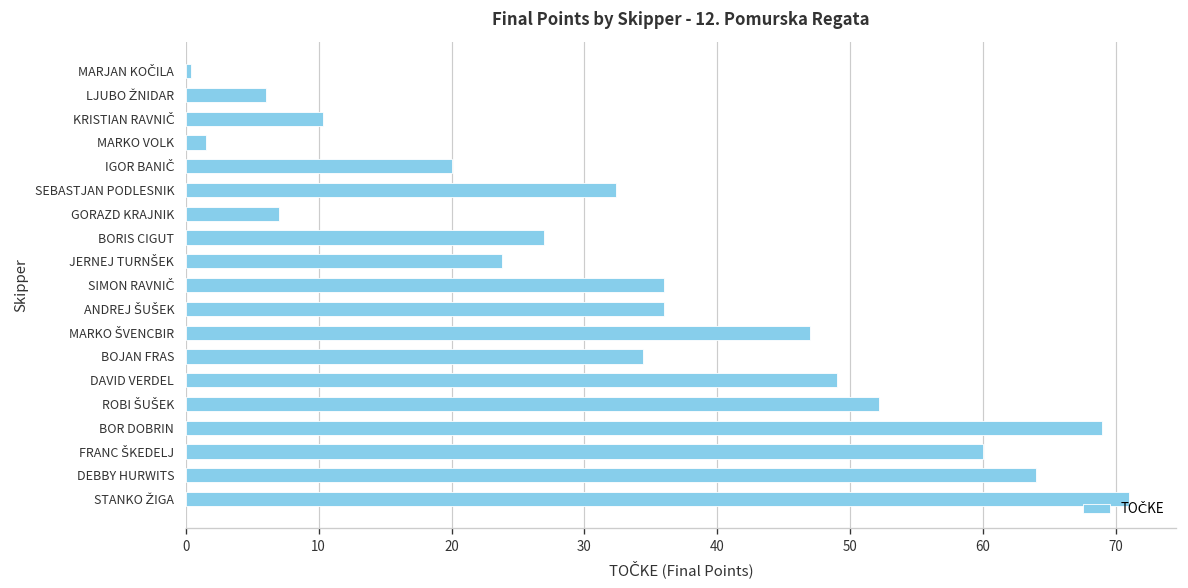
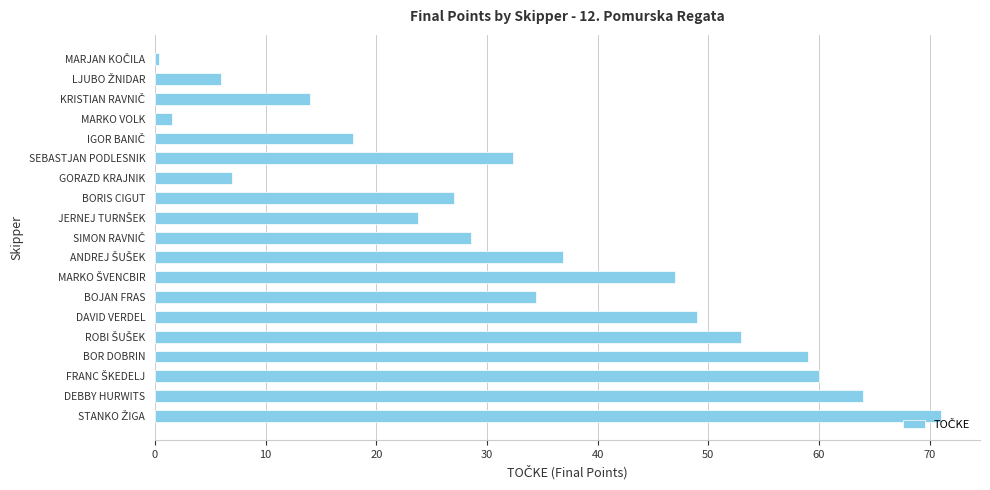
  {
    "MARJAN KOČILA": 0.4,
    "LJUBO ŽNIDAR": 6.0,
-   "KRISTIAN RAVNIČ": 10.3,
+   "KRISTIAN RAVNIČ": 14.0,
    "MARKO VOLK": 1.5,
-   "IGOR BANIČ": 20.0,
+   "IGOR BANIČ": 17.9,
    "SEBASTJAN PODLESNIK": 32.4,
    "GORAZD KRAJNIK": 7.0,
    "BORIS CIGUT": 27.0,
    "JERNEJ TURNŠEK": 23.8,
-   "SIMON RAVNIČ": 36.0,
-   "ANDREJ ŠUŠEK": 36.0,
+   "SIMON RAVNIČ": 28.6,
+   "ANDREJ ŠUŠEK": 36.9,
    "MARKO ŠVENCBIR": 47.0,
    "BOJAN FRAS": 34.4,
    "DAVID VERDEL": 49.0,
-   "ROBI ŠUŠEK": 52.2,
-   "BOR DOBRIN": 69,
+   "ROBI ŠUŠEK": 53.0,
+   "BOR DOBRIN": 59,
    "FRANC ŠKEDELJ": 60.0,
    "DEBBY HURWITS": 64.0,
    "STANKO ŽIGA": 71.0
  }
